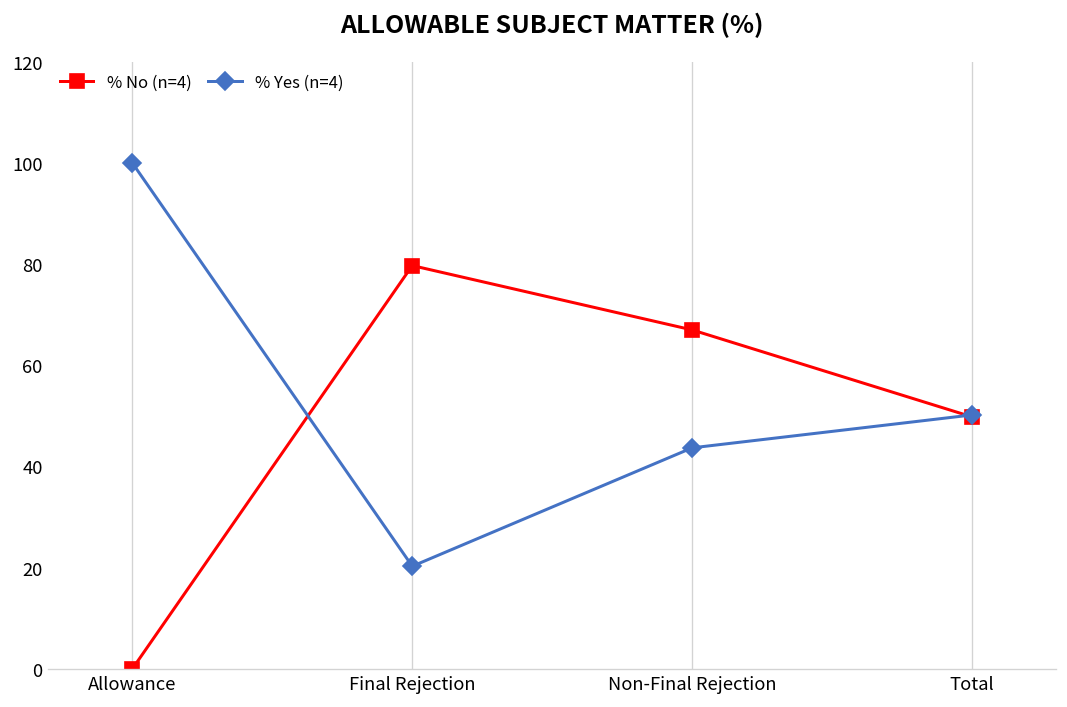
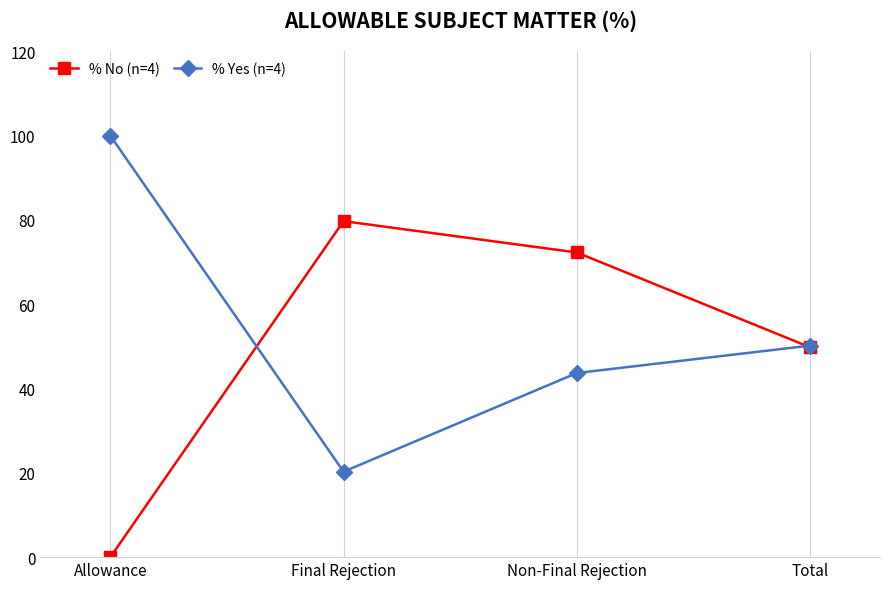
  {
    "% No (n=4)": {
      "Allowance": 0,
      "Final Rejection": 80,
-     "Non-Final Rejection": 67
+     "Non-Final Rejection": 72
    },
    "% Yes (n=4)": {
      "Allowance": 100,
      "Final Rejection": 20,
      "Non-Final Rejection": 44
    }
  }
